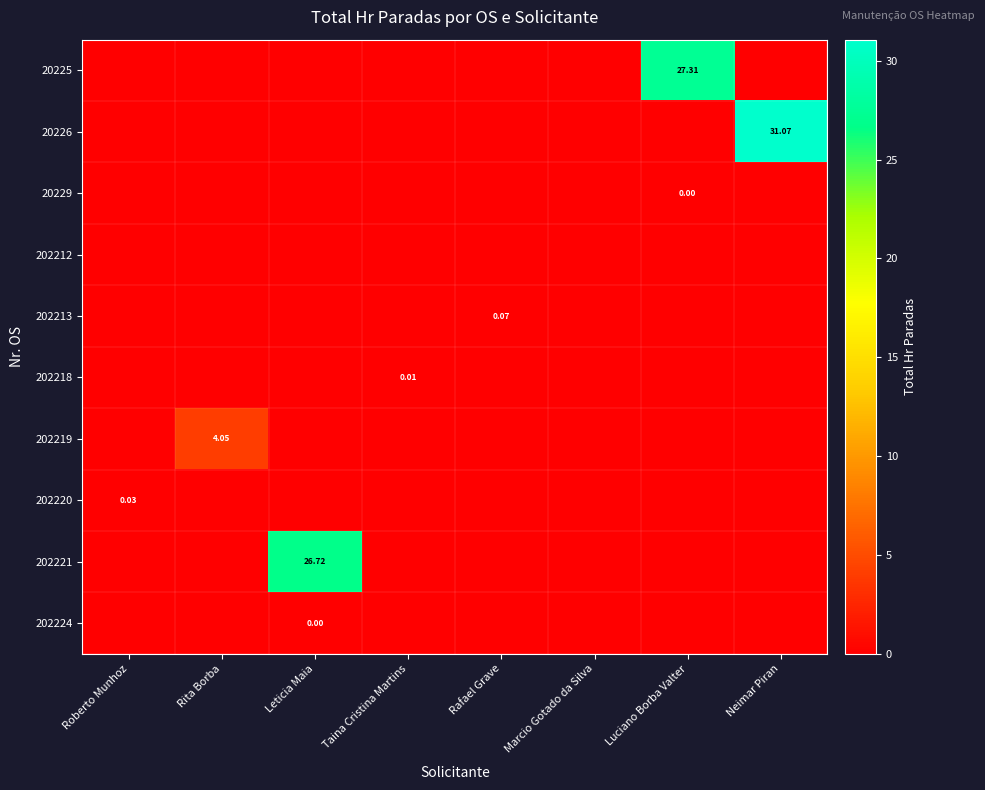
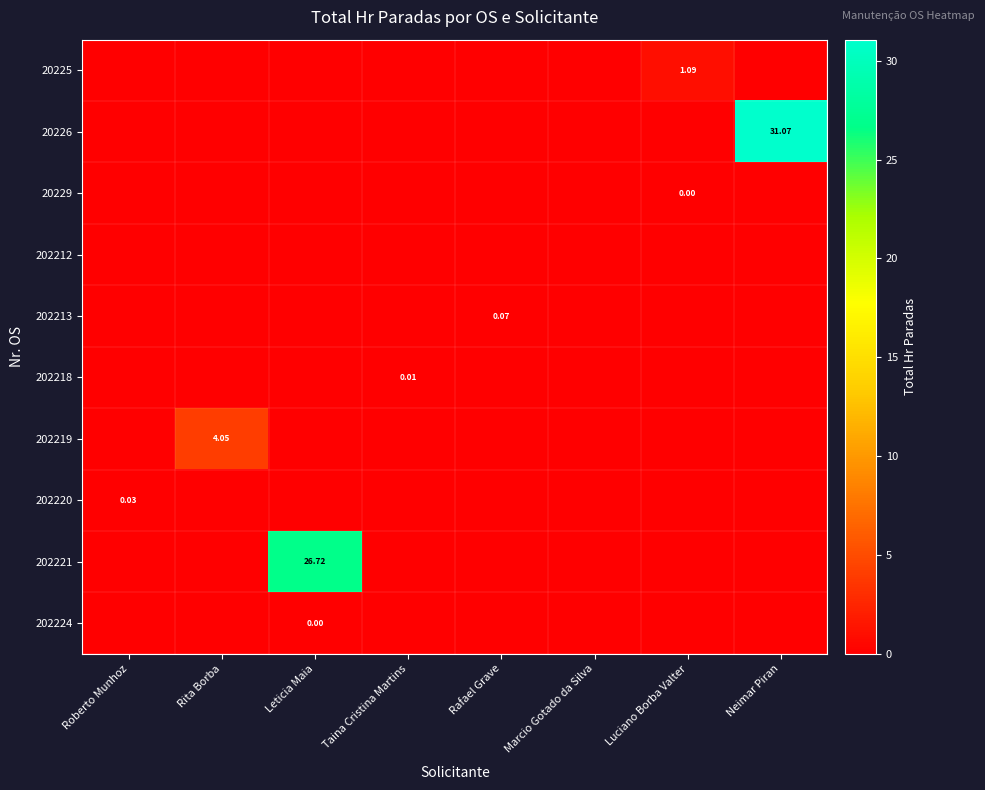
  {
    "20225": {
-     "Luciano Borba Valter": 27.31
+     "Luciano Borba Valter": 1.09
    },
    "20226": {
      "Neimar Piran": 31.07
    },
    "20229": {
      "Luciano Borba Valter": 0.00
    },
    "202213": {
      "Rafael Grave": 0.07
    },
    "202218": {
      "Taina Cristina Martins": 0.01
    },
    "202219": {
      "Rita Borba": 4.05
    },
    "202220": {
      "Roberto Munhoz": 0.03
    },
    "202221": {
      "Leticia Maia": 26.72
    },
    "202224": {
      "Leticia Maia": 0.00
    }
  }
